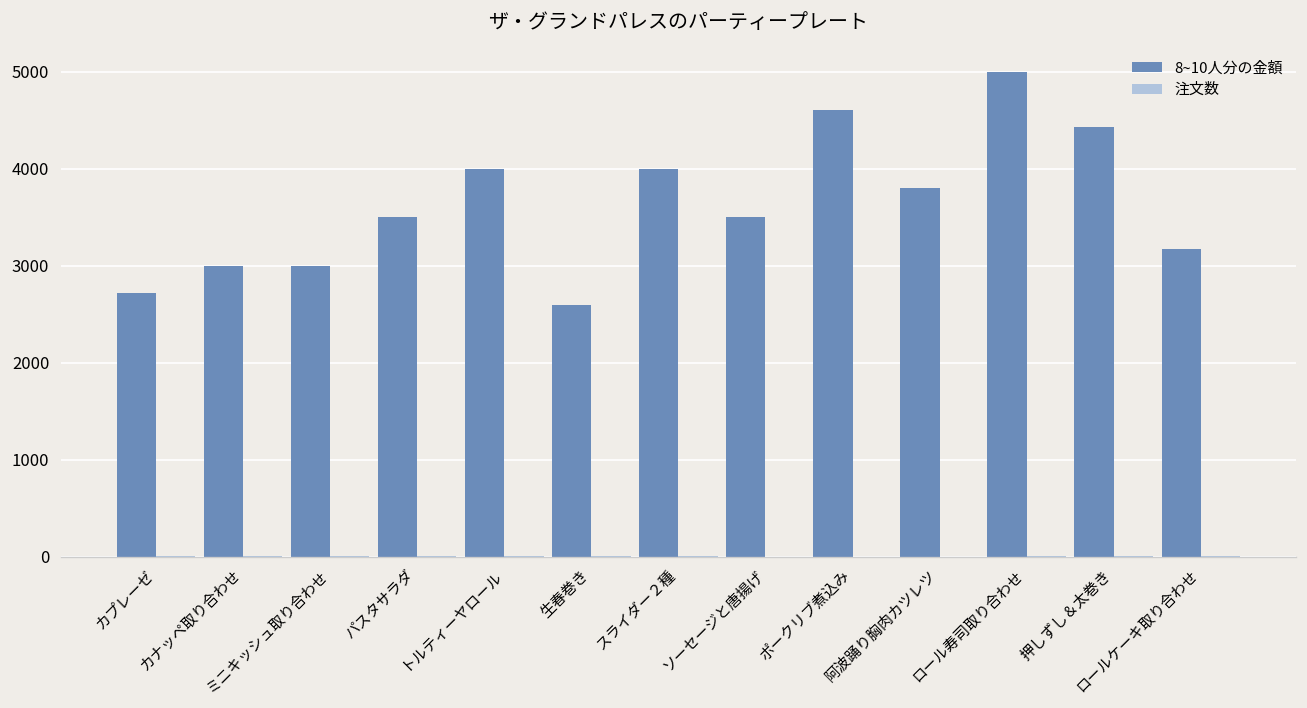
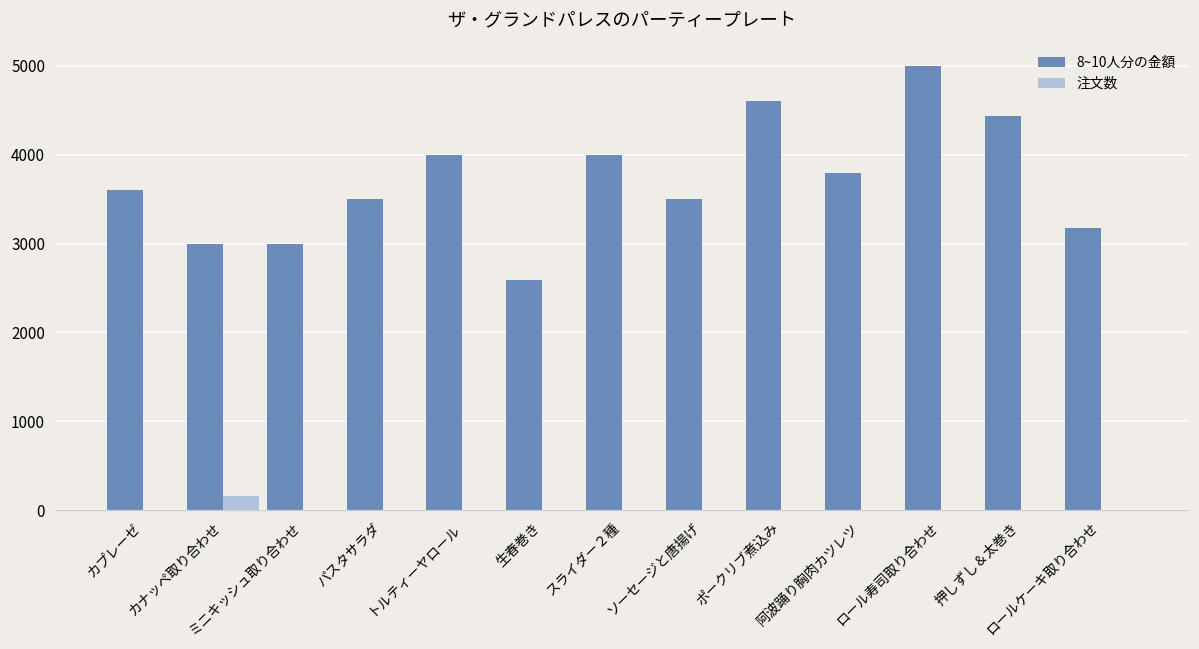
  {
    "8~10人分の金額": {
-     "カプレーゼ": 2700,
+     "カプレーゼ": 3600,
      "カナッペ取り合わせ": 3000,
      "ミニキッシュ取り合わせ": 3000,
      "パスタサラダ": 3500,
      "トルティーヤロール": 4000,
      "生春巻き": 2600,
      "スライダー２種": 4000,
      "ソーセージと唐揚げ": 3500,
      "ポークリブ煮込み": 4600,
      "阿波踊り胸肉カツレツ": 3800,
      "ロール寿司取り合わせ": 5000,
      "押しずし＆太巻き": 4400,
      "ロールケーキ取り合わせ": 3200
    },
    "注文数": {
-     "カナッペ取り合わせ": 0,
+     "カナッペ取り合わせ": 200,
      "ソーセージと唐揚げ": 0,
      "ポークリブ煮込み": 0,
      "阿波踊り胸肉カツレツ": 0
    }
  }
